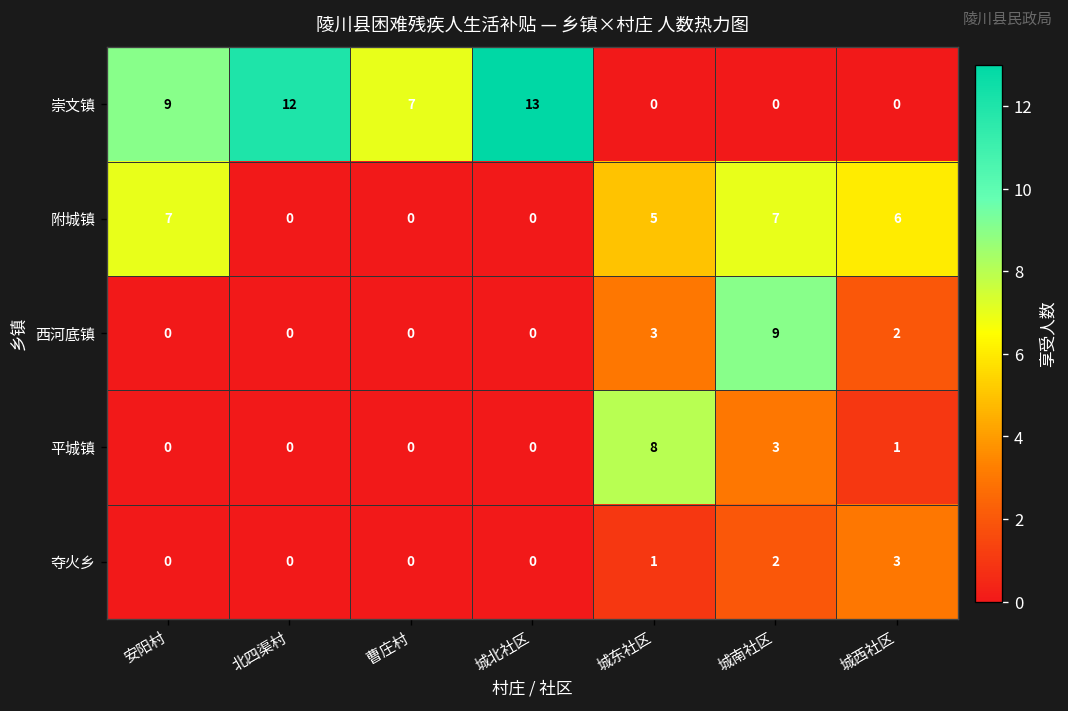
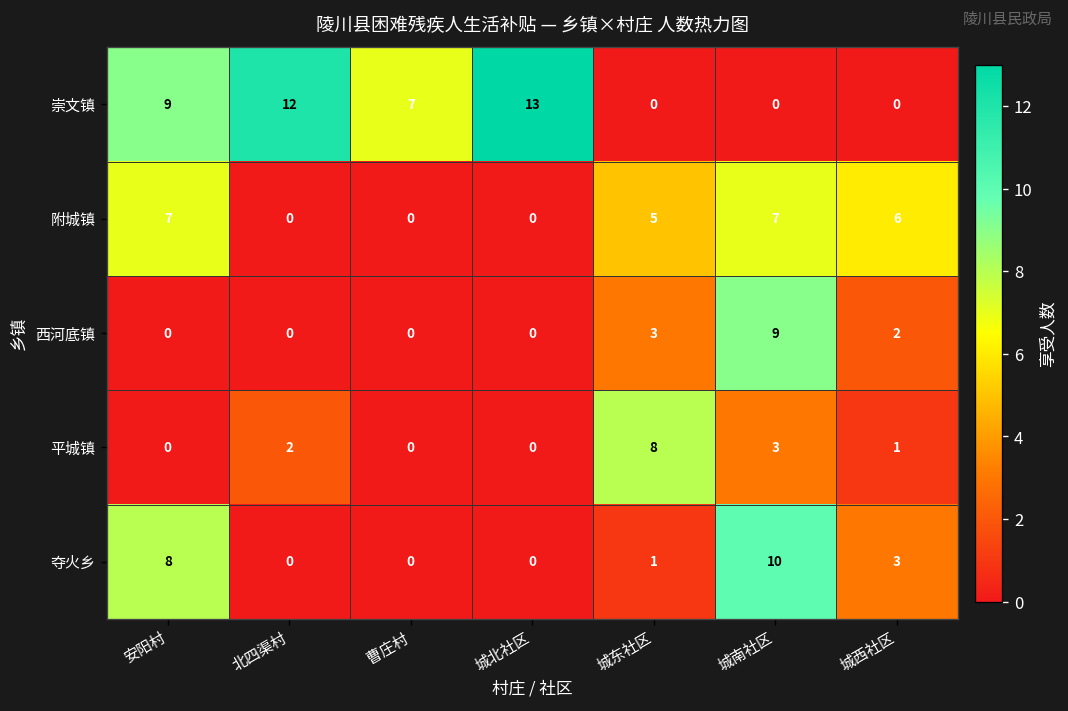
  {
    "崇文镇": {
      "安阳村": 9,
      "北四渠村": 12,
      "曹庄村": 7,
      "城北社区": 13,
      "城东社区": 0,
      "城南社区": 0,
      "城西社区": 0
    },
    "附城镇": {
      "安阳村": 7,
      "北四渠村": 0,
      "曹庄村": 0,
      "城北社区": 0,
      "城东社区": 5,
      "城南社区": 7,
      "城西社区": 6
    },
    "西河底镇": {
      "安阳村": 0,
      "北四渠村": 0,
      "曹庄村": 0,
      "城北社区": 0,
      "城东社区": 3,
      "城南社区": 9,
      "城西社区": 2
    },
    "平城镇": {
      "安阳村": 0,
-     "北四渠村": 0,
+     "北四渠村": 2,
      "曹庄村": 0,
      "城北社区": 0,
      "城东社区": 8,
      "城南社区": 3,
      "城西社区": 1
    },
    "夺火乡": {
-     "安阳村": 0,
+     "安阳村": 8,
      "北四渠村": 0,
      "曹庄村": 0,
      "城北社区": 0,
      "城东社区": 1,
-     "城南社区": 2,
+     "城南社区": 10,
      "城西社区": 3
    }
  }
